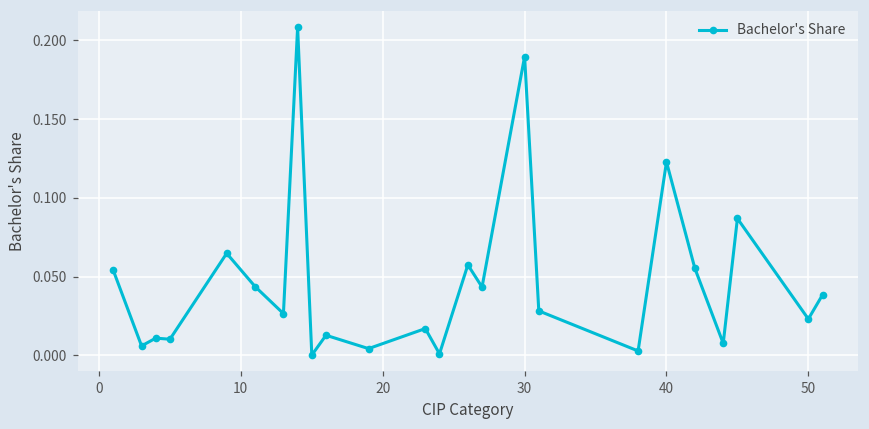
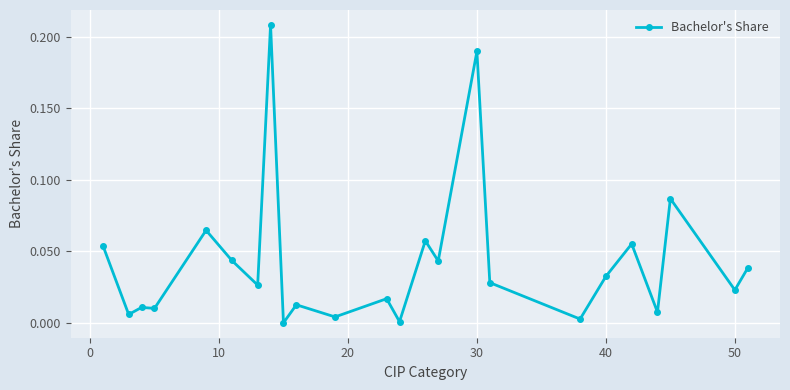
  {
    "30": 0.190,
-   "40": 0.123,
+   "40": 0.033,
    "50": 0.023
  }
